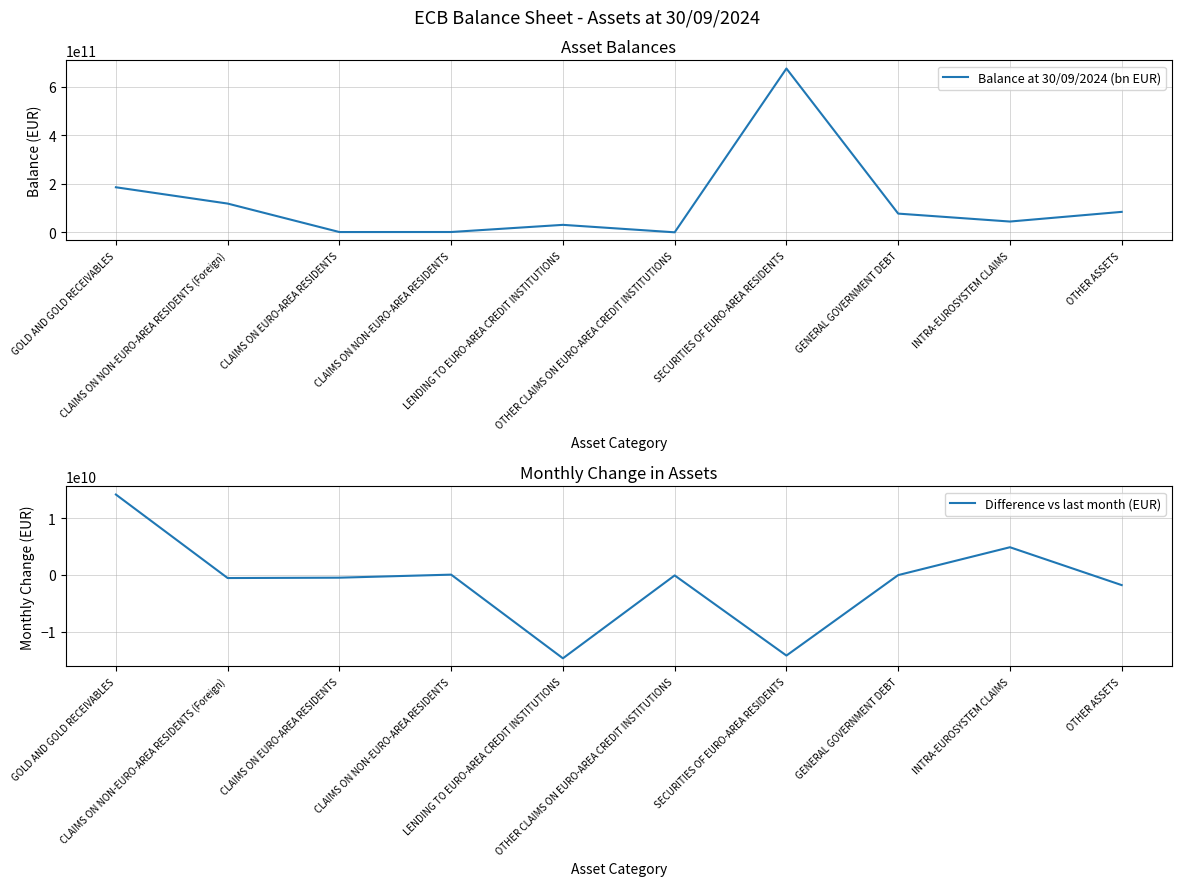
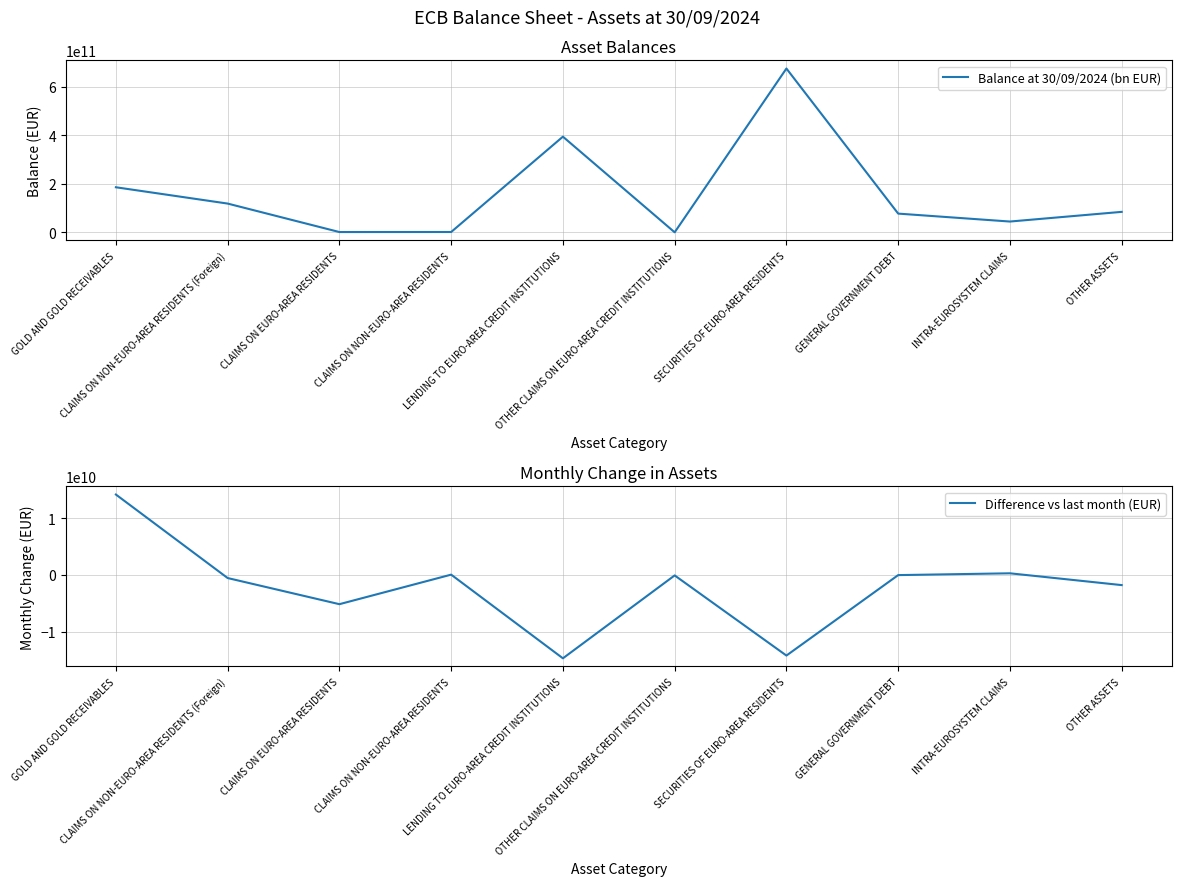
  {
    "Asset Balances": {
      "GOLD AND GOLD RECEIVABLES": 190000000000,
      "CLAIMS ON NON-EURO-AREA RESIDENTS (Foreign)": 120000000000,
      "CLAIMS ON EURO-AREA RESIDENTS": 0,
      "CLAIMS ON NON-EURO-AREA RESIDENTS": 0,
-     "LENDING TO EURO-AREA CREDIT INSTITUTIONS": 30000000000,
+     "LENDING TO EURO-AREA CREDIT INSTITUTIONS": 390000000000,
      "OTHER CLAIMS ON EURO-AREA CREDIT INSTITUTIONS": 0,
      "SECURITIES OF EURO-AREA RESIDENTS": 670000000000,
      "GENERAL GOVERNMENT DEBT": 80000000000,
      "INTRA-EUROSYSTEM CLAIMS": 40000000000,
      "OTHER ASSETS": 80000000000
    },
    "Monthly Change in Assets": {
      "GOLD AND GOLD RECEIVABLES": 14000000000,
      "CLAIMS ON NON-EURO-AREA RESIDENTS (Foreign)": -1000000000,
-     "CLAIMS ON EURO-AREA RESIDENTS": 0,
+     "CLAIMS ON EURO-AREA RESIDENTS": -5000000000,
      "CLAIMS ON NON-EURO-AREA RESIDENTS": 0,
      "LENDING TO EURO-AREA CREDIT INSTITUTIONS": -15000000000,
      "OTHER CLAIMS ON EURO-AREA CREDIT INSTITUTIONS": 0,
      "SECURITIES OF EURO-AREA RESIDENTS": -14000000000,
      "GENERAL GOVERNMENT DEBT": 0,
-     "INTRA-EUROSYSTEM CLAIMS": 5000000000,
+     "INTRA-EUROSYSTEM CLAIMS": 0,
      "OTHER ASSETS": -2000000000
    }
  }
